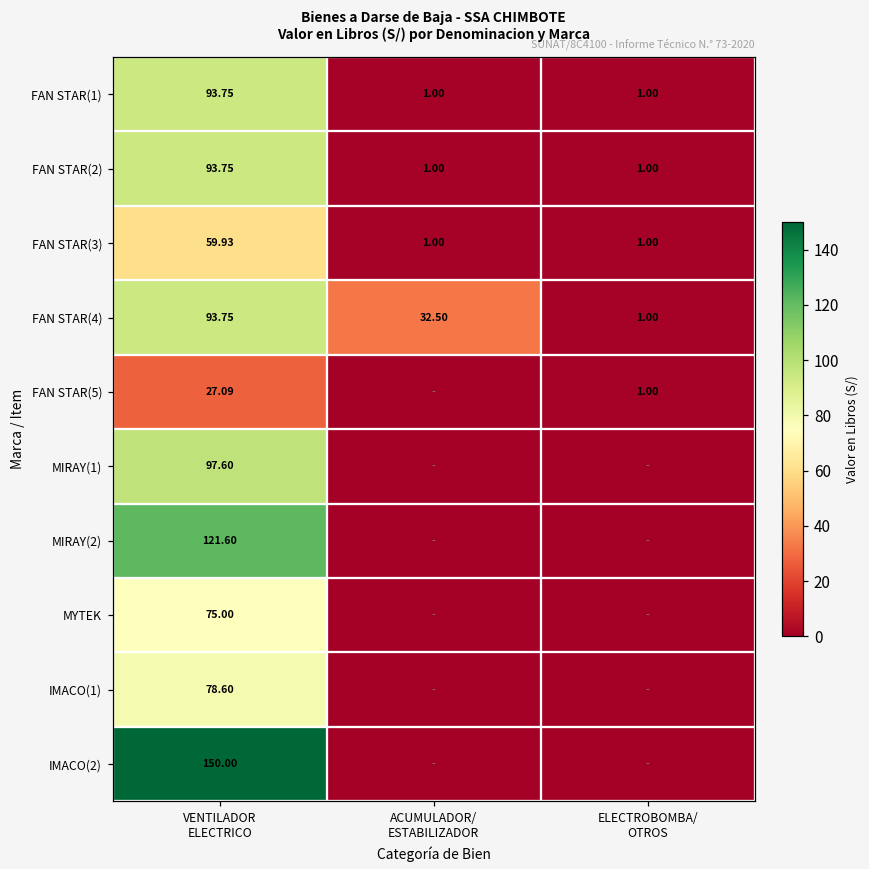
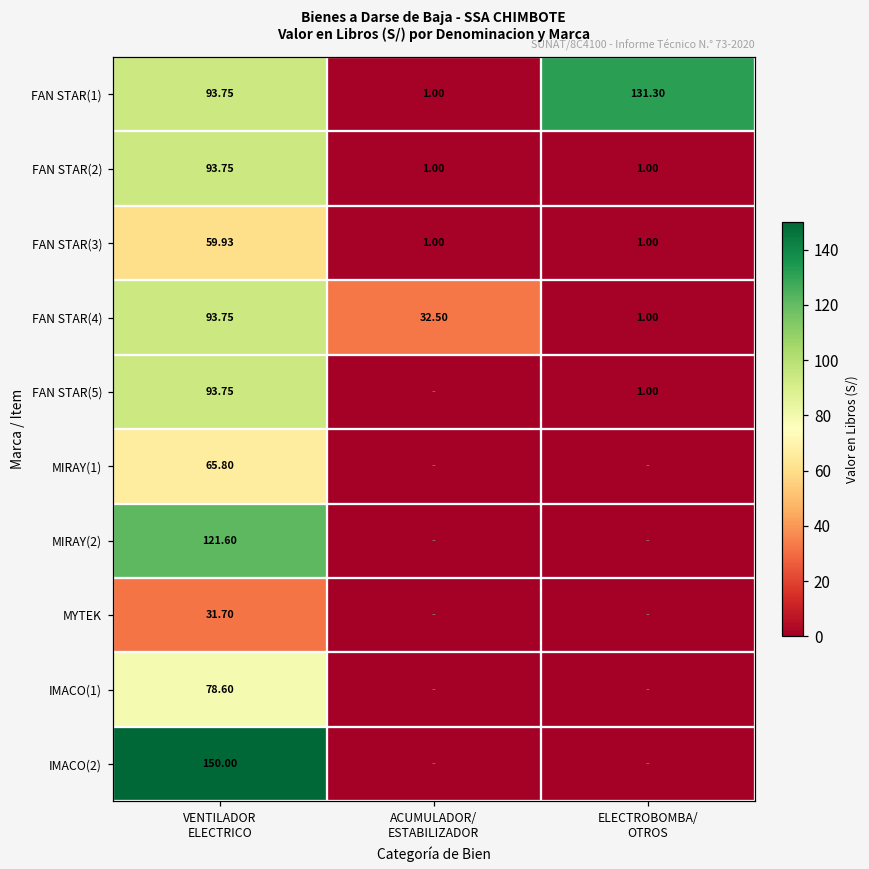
  {
    "FAN STAR(1)": {
      "VENTILADOR ELECTRICO": 93.75,
      "ACUMULADOR/ ESTABILIZADOR": 1.00,
-     "ELECTROBOMBA/ OTROS": 1.00
+     "ELECTROBOMBA/ OTROS": 131.30
    },
    "FAN STAR(2)": {
      "VENTILADOR ELECTRICO": 93.75,
      "ACUMULADOR/ ESTABILIZADOR": 1.00,
      "ELECTROBOMBA/ OTROS": 1.00
    },
    "FAN STAR(3)": {
      "VENTILADOR ELECTRICO": 59.93,
      "ACUMULADOR/ ESTABILIZADOR": 1.00,
      "ELECTROBOMBA/ OTROS": 1.00
    },
    "FAN STAR(4)": {
      "VENTILADOR ELECTRICO": 93.75,
      "ACUMULADOR/ ESTABILIZADOR": 32.50,
      "ELECTROBOMBA/ OTROS": 1.00
    },
    "FAN STAR(5)": {
-     "VENTILADOR ELECTRICO": 27.09,
+     "VENTILADOR ELECTRICO": 93.75,
      "ELECTROBOMBA/ OTROS": 1.00
    },
    "MIRAY(1)": {
-     "VENTILADOR ELECTRICO": 97.60
+     "VENTILADOR ELECTRICO": 65.80
    },
    "MIRAY(2)": {
      "VENTILADOR ELECTRICO": 121.60
    },
    "MYTEK": {
-     "VENTILADOR ELECTRICO": 75.00
+     "VENTILADOR ELECTRICO": 31.70
    },
    "IMACO(1)": {
      "VENTILADOR ELECTRICO": 78.60
    },
    "IMACO(2)": {
      "VENTILADOR ELECTRICO": 150.00
    }
  }
